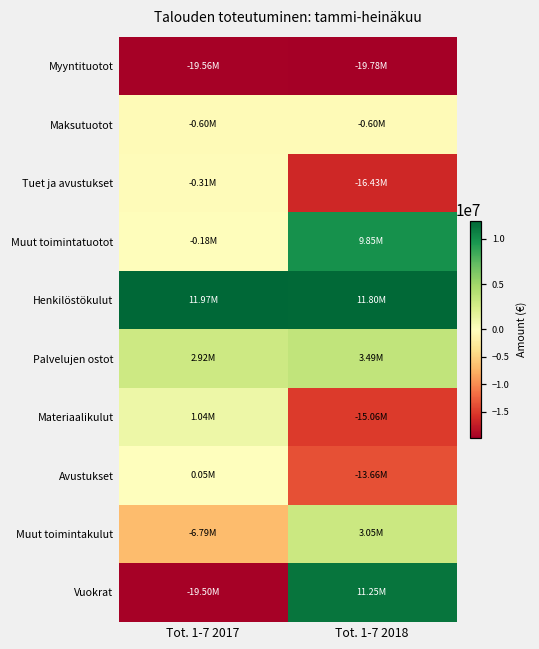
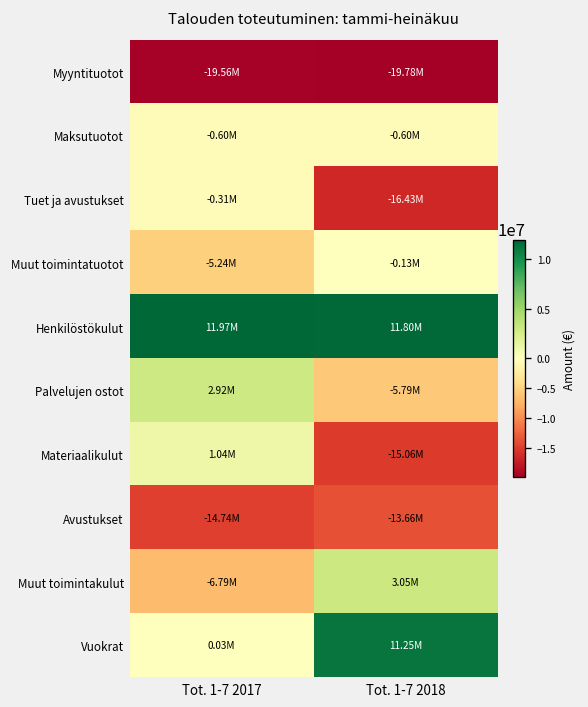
  {
    "Myyntituotot": {
      "Tot. 1-7 2017": "-19.56M",
      "Tot. 1-7 2018": "-19.78M"
    },
    "Maksutuotot": {
      "Tot. 1-7 2017": "-0.60M",
      "Tot. 1-7 2018": "-0.60M"
    },
    "Tuet ja avustukset": {
      "Tot. 1-7 2017": "-0.31M",
      "Tot. 1-7 2018": "-16.43M"
    },
    "Muut toimintatuotot": {
-     "Tot. 1-7 2017": "-0.18M",
-     "Tot. 1-7 2018": "9.85M"
+     "Tot. 1-7 2017": "-5.24M",
+     "Tot. 1-7 2018": "-0.13M"
    },
    "Henkilöstökulut": {
      "Tot. 1-7 2017": "11.97M",
      "Tot. 1-7 2018": "11.80M"
    },
    "Palvelujen ostot": {
      "Tot. 1-7 2017": "2.92M",
-     "Tot. 1-7 2018": "3.49M"
+     "Tot. 1-7 2018": "-5.79M"
    },
    "Materiaalikulut": {
      "Tot. 1-7 2017": "1.04M",
      "Tot. 1-7 2018": "-15.06M"
    },
    "Avustukset": {
-     "Tot. 1-7 2017": "0.05M",
+     "Tot. 1-7 2017": "-14.74M",
      "Tot. 1-7 2018": "-13.66M"
    },
    "Muut toimintakulut": {
      "Tot. 1-7 2017": "-6.79M",
      "Tot. 1-7 2018": "3.05M"
    },
    "Vuokrat": {
-     "Tot. 1-7 2017": "-19.50M",
+     "Tot. 1-7 2017": "0.03M",
      "Tot. 1-7 2018": "11.25M"
    }
  }
